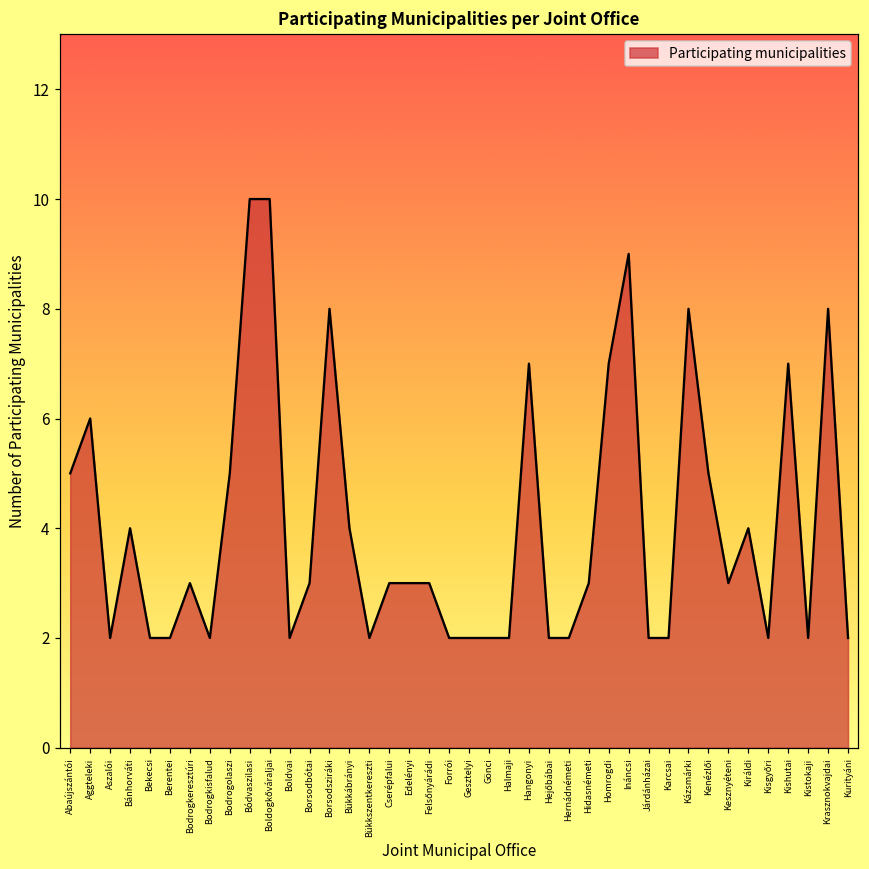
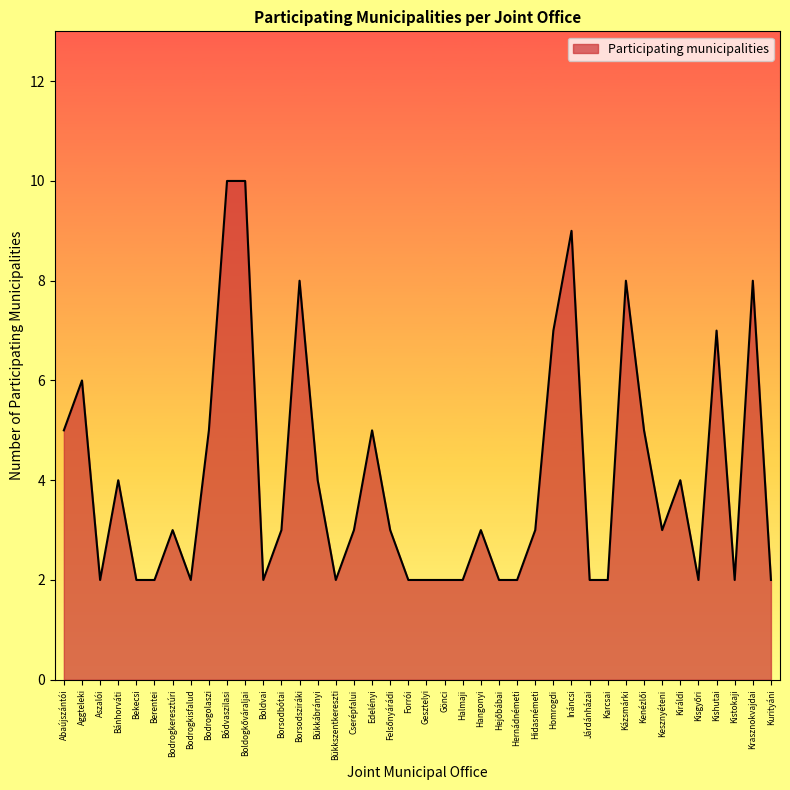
  {
    "Abaújszántói": 5,
    "Aggteleki": 6,
    "Aszalói": 2,
    "Bánhorváti": 4,
    "Bekecsi": 2,
    "Berentei": 2,
    "Bodrogkeresztúri": 3,
    "Bodrogkisfalud": 2,
    "Bodrogolaszi": 5,
    "Bódvaszilasi": 10,
    "Boldogkőváraljai": 10,
    "Boldvai": 2,
    "Borsodbótai": 3,
    "Borsodsziráki": 8,
    "Bükkábrányi": 4,
    "Bükkszentkereszti": 2,
    "Cserépfalui": 3,
-   "Edelényi": 3,
+   "Edelényi": 5,
    "Felsőnyárádi": 3,
    "Forrói": 2,
    "Gesztelyi": 2,
    "Gönci": 2,
    "Halmaji": 2,
-   "Hangonyi": 7,
+   "Hangonyi": 3,
    "Hejőbábai": 2,
    "Hernádnémeti": 2,
    "Hidasnémeti": 3,
    "Homrogdi": 7,
    "Ináncsi": 9,
    "Járdánházai": 2,
    "Karcsai": 2,
    "Kázsmárki": 8,
    "Kenézlői": 5,
    "Kesznyéteni": 3,
    "Királdi": 4,
    "Kisgyőri": 2,
    "Kishutai": 7,
    "Kistokaji": 2,
    "Krasznokvajdai": 8,
    "Kurityáni": 2
  }
